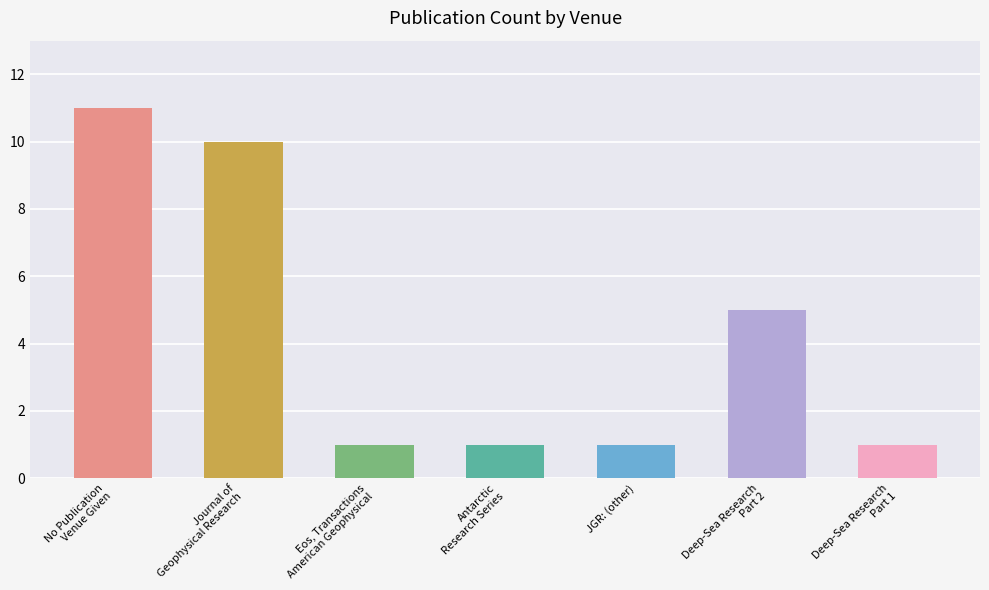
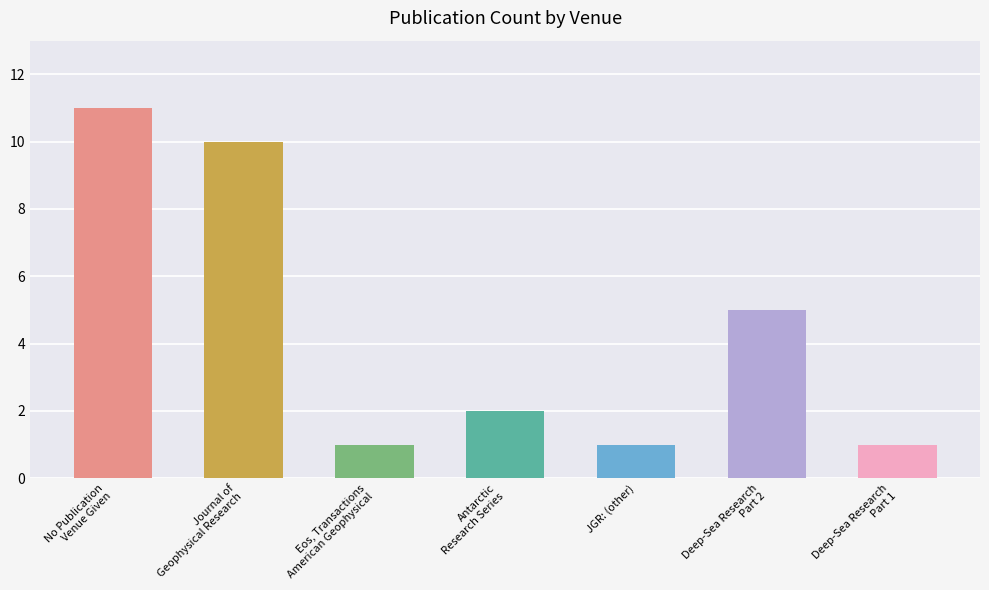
  {
    "No Publication Venue Given": 11,
    "Journal of Geophysical Research": 10,
    "Eos, Transactions American Geophysical": 1,
-   "Antarctic Research Series": 1,
+   "Antarctic Research Series": 2,
    "JGR: (other)": 1,
    "Deep-Sea Research Part 2": 5,
    "Deep-Sea Research Part 1": 1
  }
